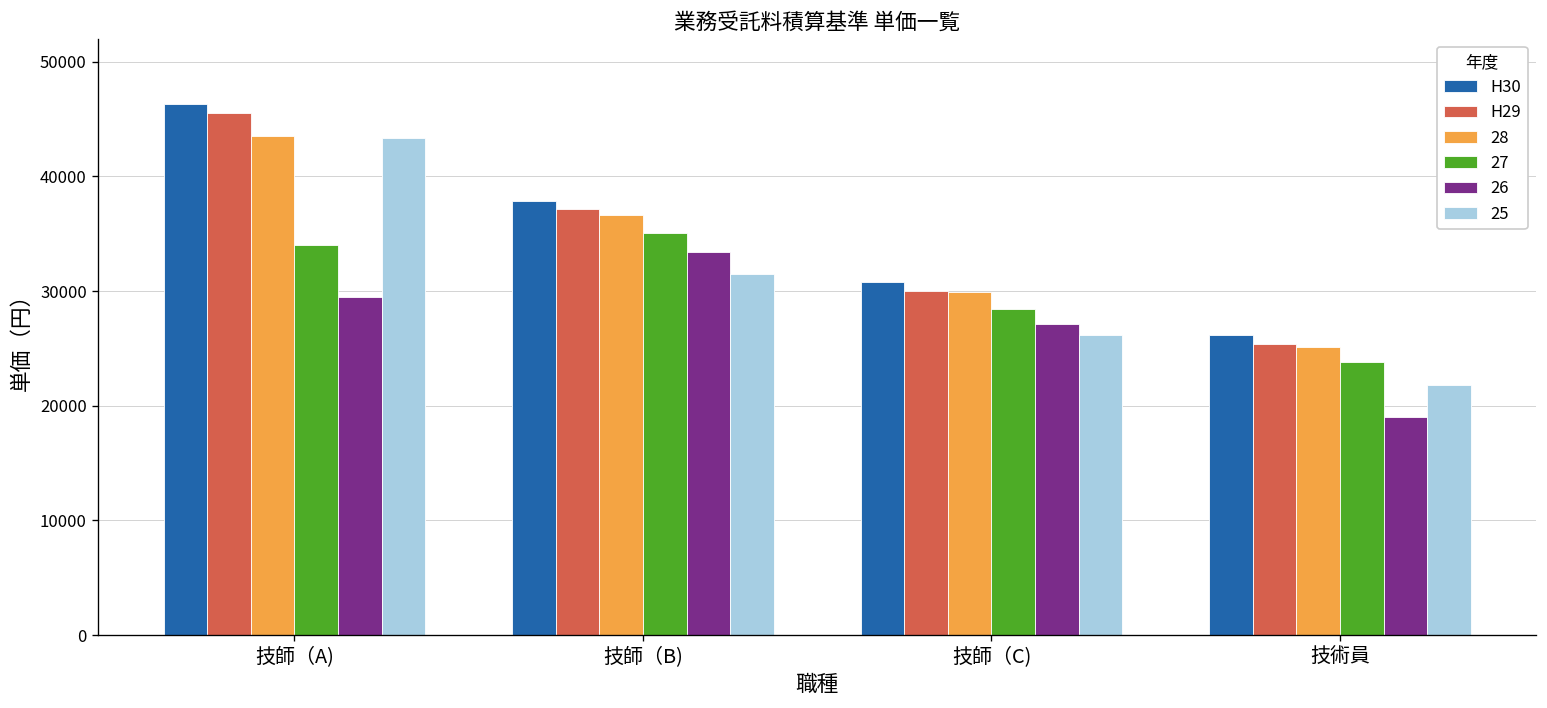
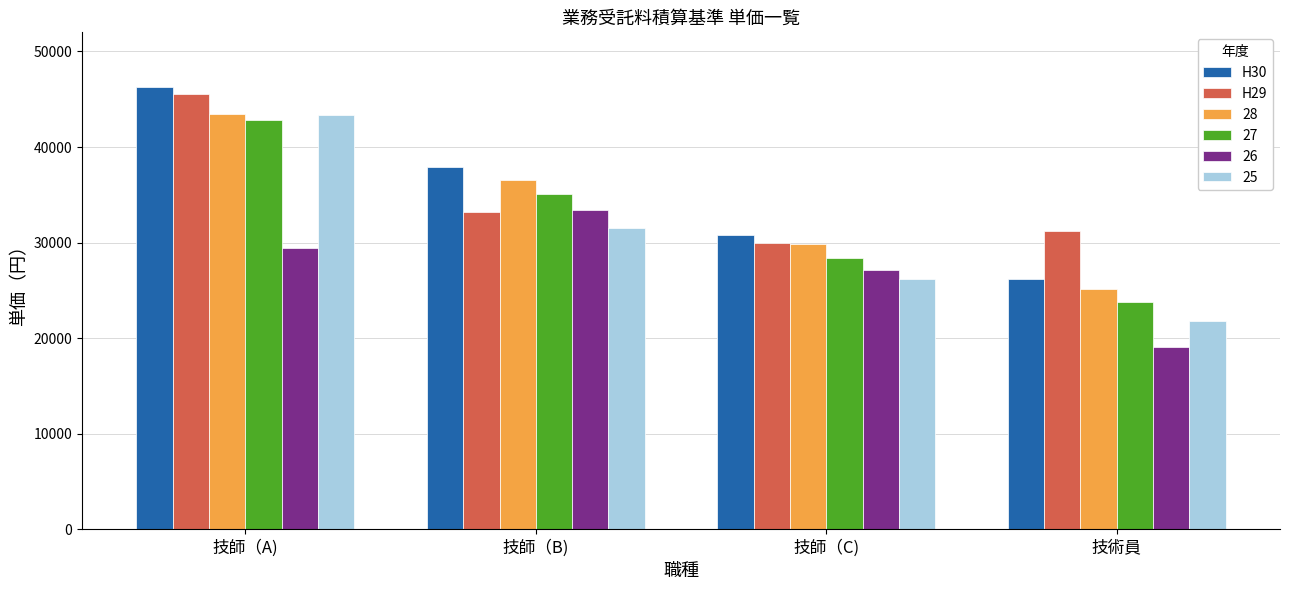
  {
    "H30": {
      "技師（A)": 46000,
      "技師（B)": 38000,
      "技師（C)": 31000,
      "技術員": 26000
    },
    "H29": {
      "技師（A)": 46000,
-     "技師（B)": 37000,
+     "技師（B)": 33000,
      "技師（C)": 30000,
-     "技術員": 25000
+     "技術員": 31000
    },
    "28": {
      "技師（A)": 44000,
      "技師（B)": 37000,
      "技師（C)": 30000,
      "技術員": 25000
    },
    "27": {
-     "技師（A)": 34000,
+     "技師（A)": 43000,
      "技師（B)": 35000,
      "技師（C)": 28000,
      "技術員": 24000
    },
    "26": {
      "技師（A)": 29000,
      "技師（B)": 33000,
      "技師（C)": 27000,
      "技術員": 19000
    },
    "25": {
      "技師（A)": 43000,
      "技師（B)": 32000,
      "技師（C)": 26000,
      "技術員": 22000
    }
  }
